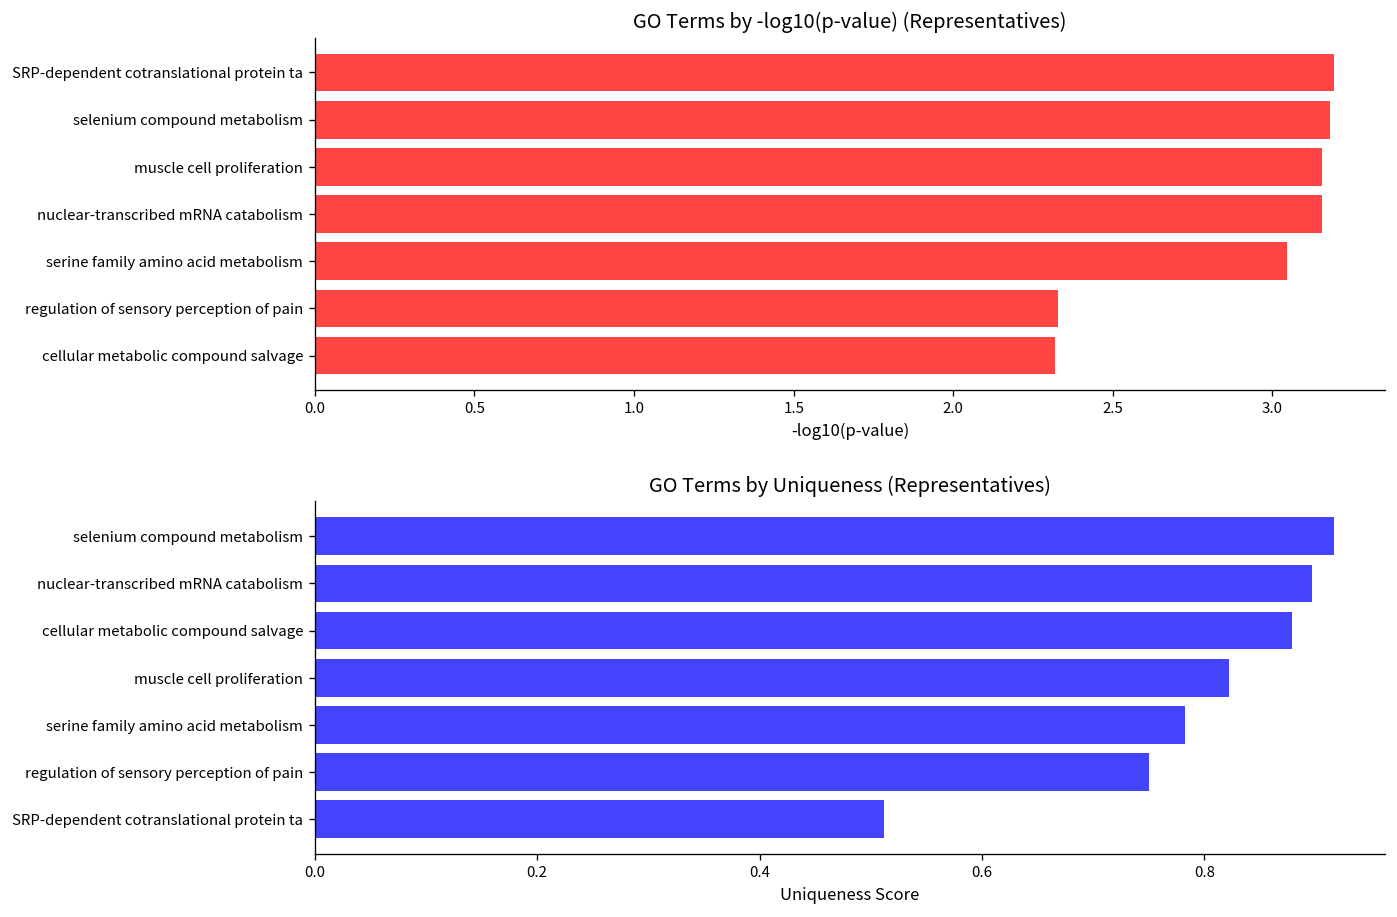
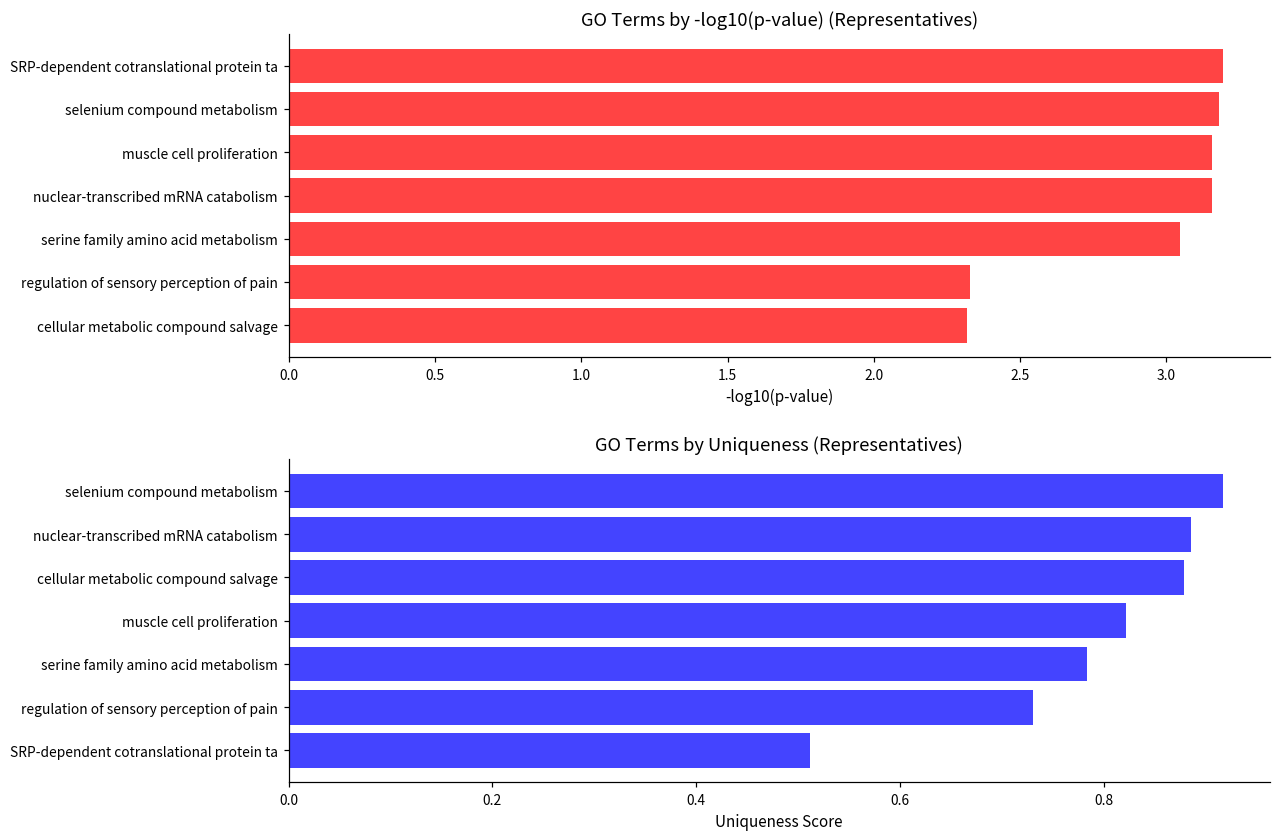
  {
    "GO Terms by -log10(p-value) (Representatives)": {
      "SRP-dependent cotranslational protein ta": 3.19,
      "selenium compound metabolism": 3.18,
      "muscle cell proliferation": 3.15,
      "nuclear-transcribed mRNA catabolism": 3.15,
      "serine family amino acid metabolism": 3.05,
      "regulation of sensory perception of pain": 2.33,
      "cellular metabolic compound salvage": 2.32
    },
    "GO Terms by Uniqueness (Representatives)": {
      "selenium compound metabolism": 0.92,
-     "nuclear-transcribed mRNA catabolism": 0.90,
+     "nuclear-transcribed mRNA catabolism": 0.89,
      "cellular metabolic compound salvage": 0.88,
      "muscle cell proliferation": 0.82,
      "serine family amino acid metabolism": 0.78,
-     "regulation of sensory perception of pain": 0.75,
+     "regulation of sensory perception of pain": 0.73,
      "SRP-dependent cotranslational protein ta": 0.51
    }
  }
